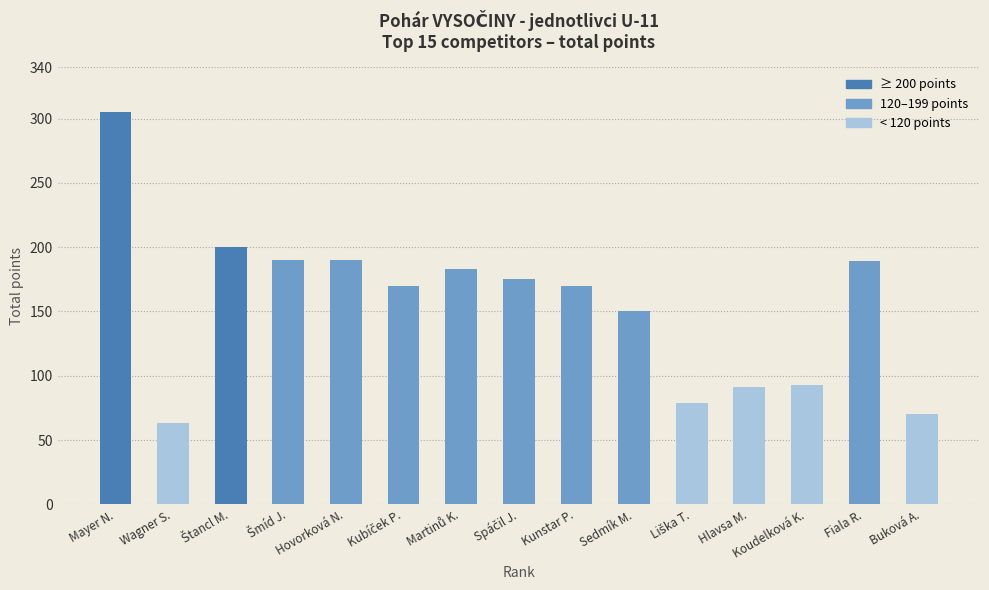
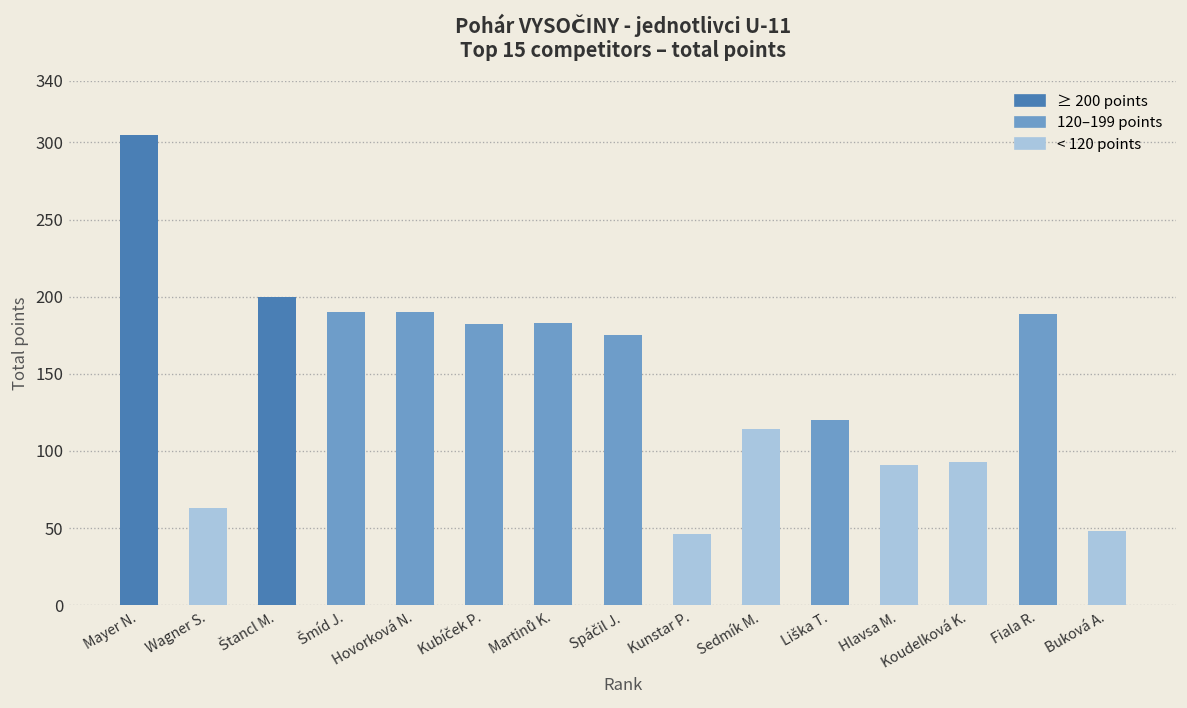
  {
    "Mayer N.": 305,
    "Wagner S.": 63,
    "Štancl M.": 200,
    "Šmíd J.": 190,
    "Hovorková N.": 190,
-   "Kubíček P.": 170,
+   "Kubíček P.": 182,
    "Martinů K.": 183,
    "Spáčil J.": 175,
-   "Kunstar P.": 170,
-   "Sedmík M.": 150,
-   "Liška T.": 79,
+   "Kunstar P.": 46,
+   "Sedmík M.": 114,
+   "Liška T.": 120,
    "Hlavsa M.": 91,
    "Koudelková K.": 93,
    "Fiala R.": 189,
-   "Buková A.": 70
+   "Buková A.": 48
  }
